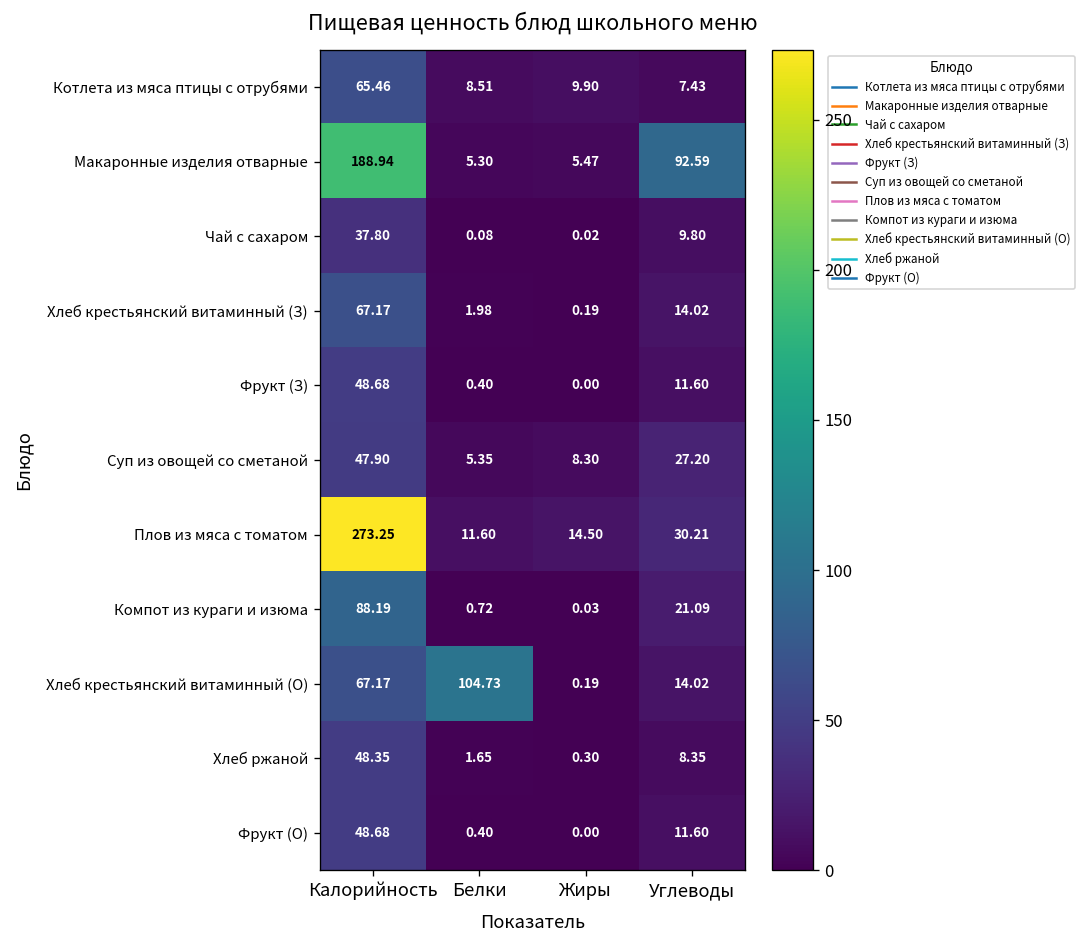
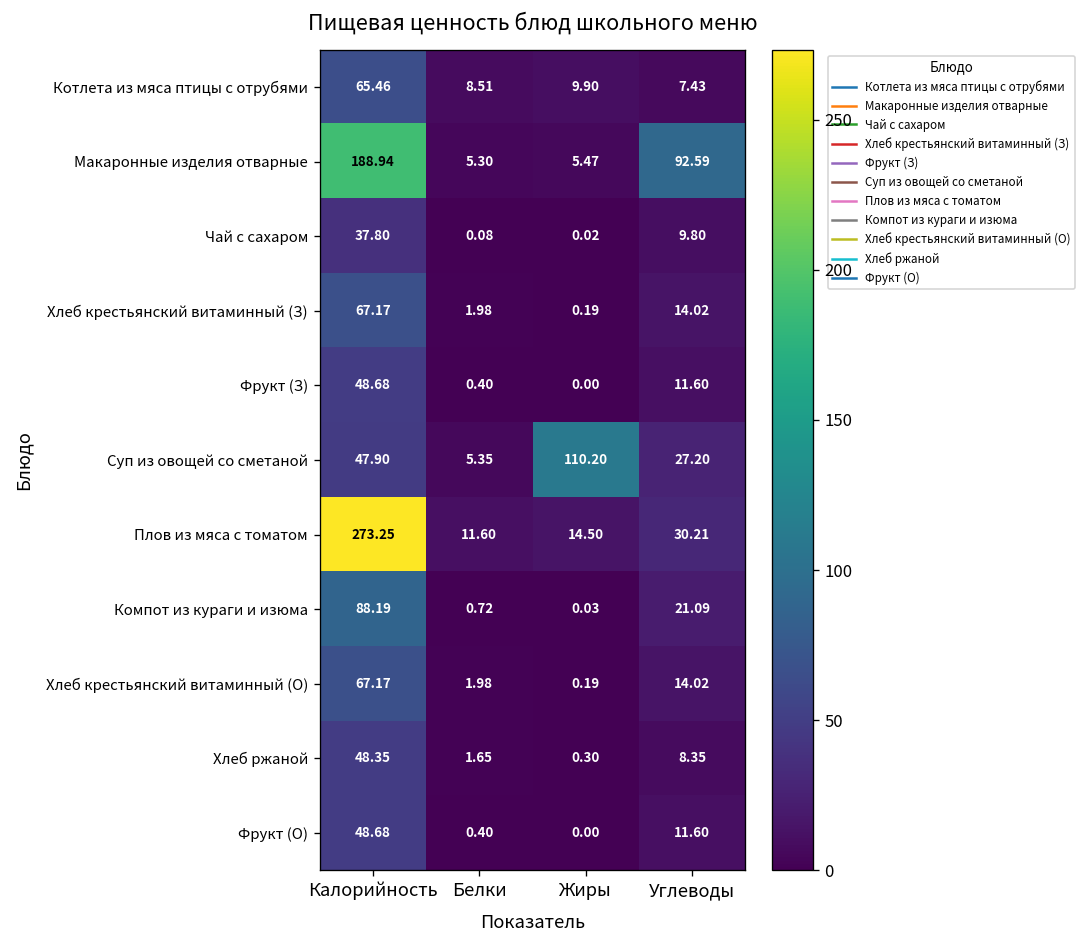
  {
    "Котлета из мяса птицы с отрубями": {
      "Калорийность": 65.46,
      "Белки": 8.51,
      "Жиры": 9.90,
      "Углеводы": 7.43
    },
    "Макаронные изделия отварные": {
      "Калорийность": 188.94,
      "Белки": 5.30,
      "Жиры": 5.47,
      "Углеводы": 92.59
    },
    "Чай с сахаром": {
      "Калорийность": 37.80,
      "Белки": 0.08,
      "Жиры": 0.02,
      "Углеводы": 9.80
    },
    "Хлеб крестьянский витаминный (З)": {
      "Калорийность": 67.17,
      "Белки": 1.98,
      "Жиры": 0.19,
      "Углеводы": 14.02
    },
    "Фрукт (З)": {
      "Калорийность": 48.68,
      "Белки": 0.40,
      "Жиры": 0.00,
      "Углеводы": 11.60
    },
    "Суп из овощей со сметаной": {
      "Калорийность": 47.90,
      "Белки": 5.35,
-     "Жиры": 8.30,
+     "Жиры": 110.20,
      "Углеводы": 27.20
    },
    "Плов из мяса с томатом": {
      "Калорийность": 273.25,
      "Белки": 11.60,
      "Жиры": 14.50,
      "Углеводы": 30.21
    },
    "Компот из кураги и изюма": {
      "Калорийность": 88.19,
      "Белки": 0.72,
      "Жиры": 0.03,
      "Углеводы": 21.09
    },
    "Хлеб крестьянский витаминный (О)": {
      "Калорийность": 67.17,
-     "Белки": 104.73,
+     "Белки": 1.98,
      "Жиры": 0.19,
      "Углеводы": 14.02
    },
    "Хлеб ржаной": {
      "Калорийность": 48.35,
      "Белки": 1.65,
      "Жиры": 0.30,
      "Углеводы": 8.35
    },
    "Фрукт (О)": {
      "Калорийность": 48.68,
      "Белки": 0.40,
      "Жиры": 0.00,
      "Углеводы": 11.60
    }
  }
